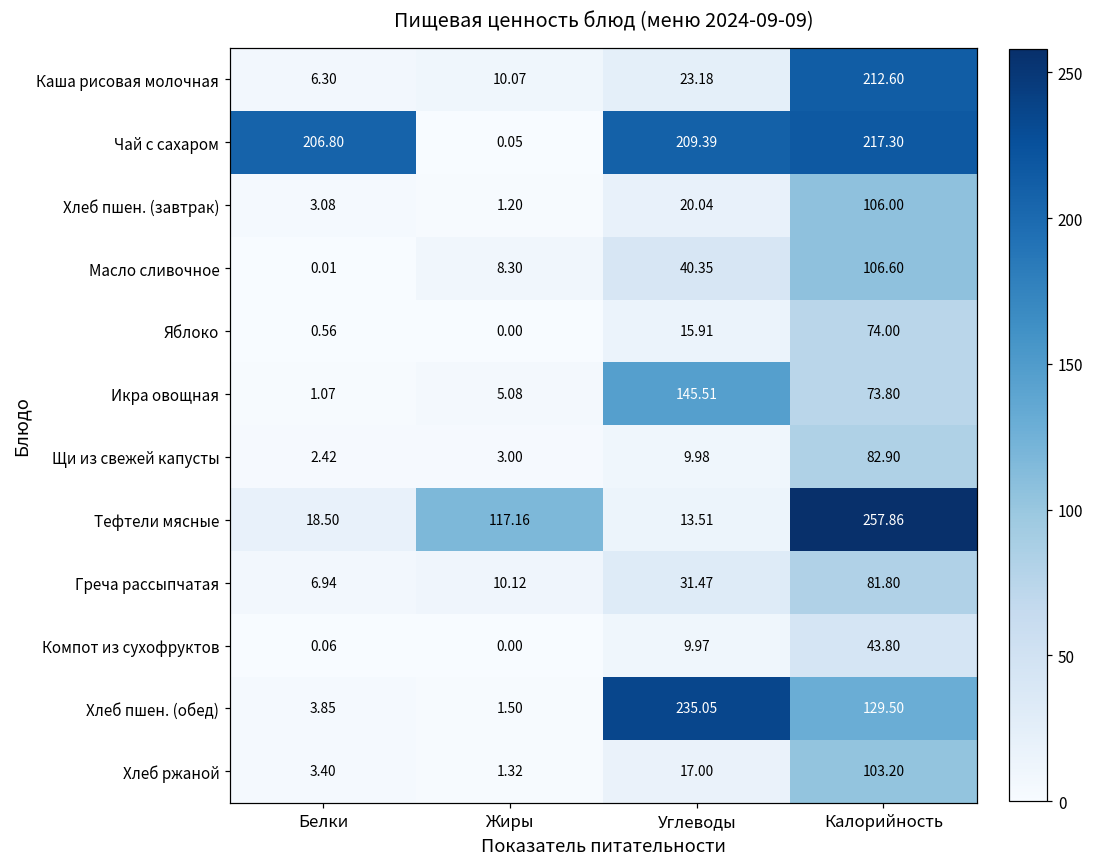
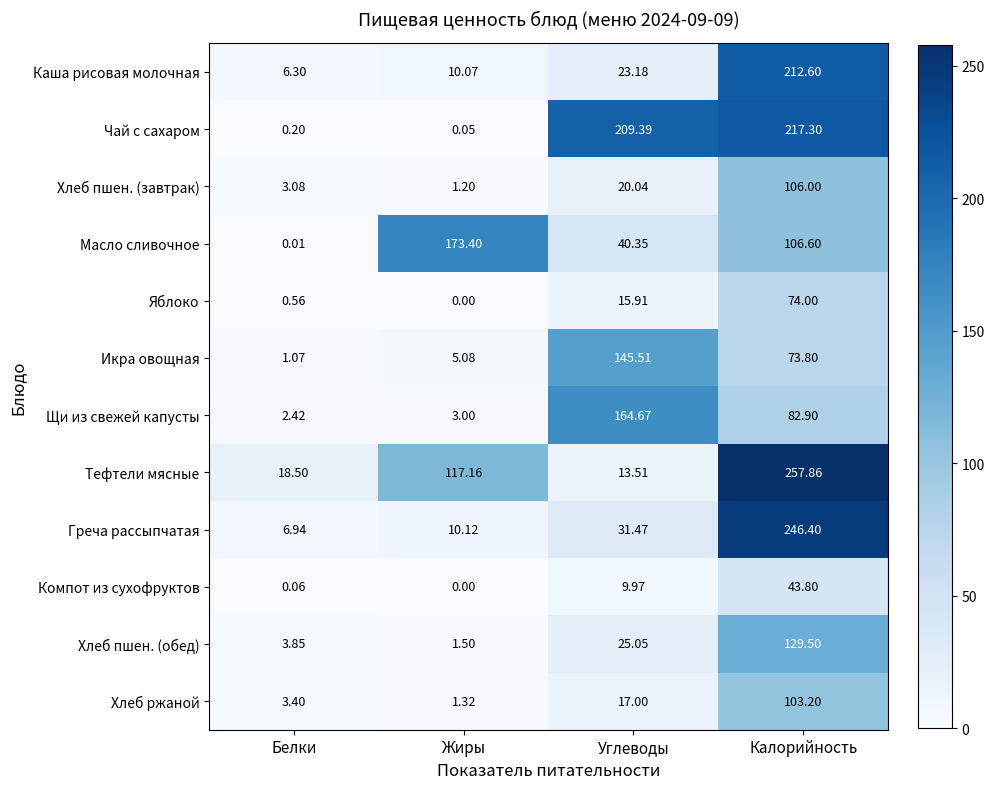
  {
    "Каша рисовая молочная": {
      "Белки": 6.30,
      "Жиры": 10.07,
      "Углеводы": 23.18,
      "Калорийность": 212.60
    },
    "Чай с сахаром": {
-     "Белки": 206.80,
+     "Белки": 0.20,
      "Жиры": 0.05,
      "Углеводы": 209.39,
      "Калорийность": 217.30
    },
    "Хлеб пшен. (завтрак)": {
      "Белки": 3.08,
      "Жиры": 1.20,
      "Углеводы": 20.04,
      "Калорийность": 106.00
    },
    "Масло сливочное": {
      "Белки": 0.01,
-     "Жиры": 8.30,
+     "Жиры": 173.40,
      "Углеводы": 40.35,
      "Калорийность": 106.60
    },
    "Яблоко": {
      "Белки": 0.56,
      "Жиры": 0.00,
      "Углеводы": 15.91,
      "Калорийность": 74.00
    },
    "Икра овощная": {
      "Белки": 1.07,
      "Жиры": 5.08,
      "Углеводы": 145.51,
      "Калорийность": 73.80
    },
    "Щи из свежей капусты": {
      "Белки": 2.42,
      "Жиры": 3.00,
-     "Углеводы": 9.98,
+     "Углеводы": 164.67,
      "Калорийность": 82.90
    },
    "Тефтели мясные": {
      "Белки": 18.50,
      "Жиры": 117.16,
      "Углеводы": 13.51,
      "Калорийность": 257.86
    },
    "Греча рассыпчатая": {
      "Белки": 6.94,
      "Жиры": 10.12,
      "Углеводы": 31.47,
-     "Калорийность": 81.80
+     "Калорийность": 246.40
    },
    "Компот из сухофруктов": {
      "Белки": 0.06,
      "Жиры": 0.00,
      "Углеводы": 9.97,
      "Калорийность": 43.80
    },
    "Хлеб пшен. (обед)": {
      "Белки": 3.85,
      "Жиры": 1.50,
-     "Углеводы": 235.05,
+     "Углеводы": 25.05,
      "Калорийность": 129.50
    },
    "Хлеб ржаной": {
      "Белки": 3.40,
      "Жиры": 1.32,
      "Углеводы": 17.00,
      "Калорийность": 103.20
    }
  }
